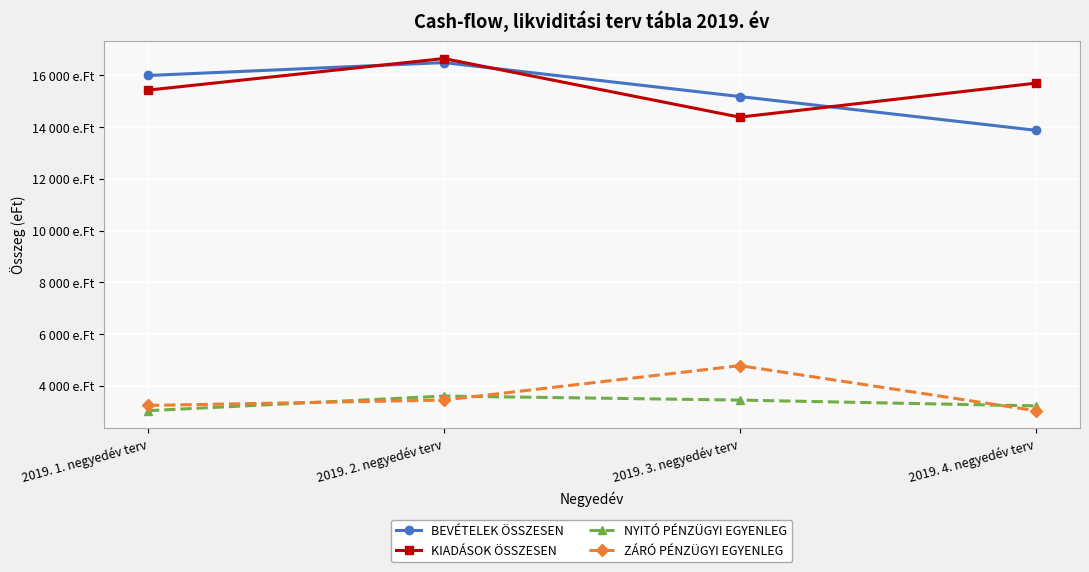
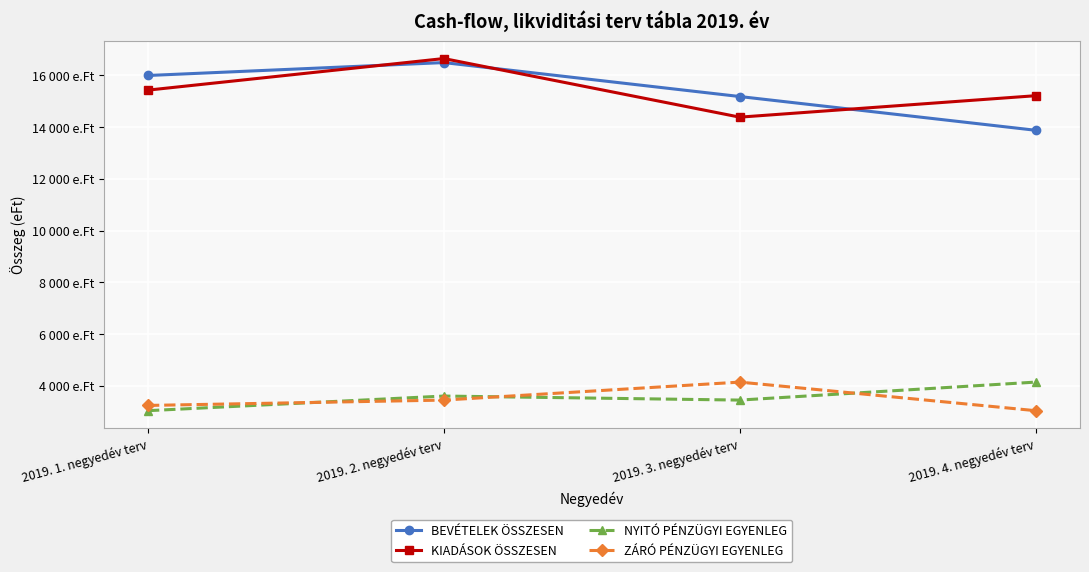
  {
    "BEVÉTELEK ÖSSZESEN": {
      "2019. 1. negyedév terv": "16000 e.Ft",
      "2019. 2. negyedév terv": "16500 e.Ft",
      "2019. 3. negyedév terv": "15200 e.Ft",
      "2019. 4. negyedév terv": "13900 e.Ft"
    },
    "KIADÁSOK ÖSSZESEN": {
      "2019. 1. negyedév terv": "15400 e.Ft",
      "2019. 2. negyedév terv": "16700 e.Ft",
      "2019. 3. negyedév terv": "14400 e.Ft",
-     "2019. 4. negyedév terv": "15700 e.Ft"
+     "2019. 4. negyedév terv": "15200 e.Ft"
    },
    "NYITÓ PÉNZÜGYI EGYENLEG": {
      "2019. 1. negyedév terv": "3000 e.Ft",
      "2019. 2. negyedév terv": "3600 e.Ft",
      "2019. 3. negyedév terv": "3400 e.Ft",
-     "2019. 4. negyedév terv": "3200 e.Ft"
+     "2019. 4. negyedév terv": "4100 e.Ft"
    },
    "ZÁRÓ PÉNZÜGYI EGYENLEG": {
      "2019. 1. negyedév terv": "3200 e.Ft",
      "2019. 2. negyedév terv": "3400 e.Ft",
-     "2019. 3. negyedév terv": "4800 e.Ft",
+     "2019. 3. negyedév terv": "4100 e.Ft",
      "2019. 4. negyedév terv": "3000 e.Ft"
    }
  }
